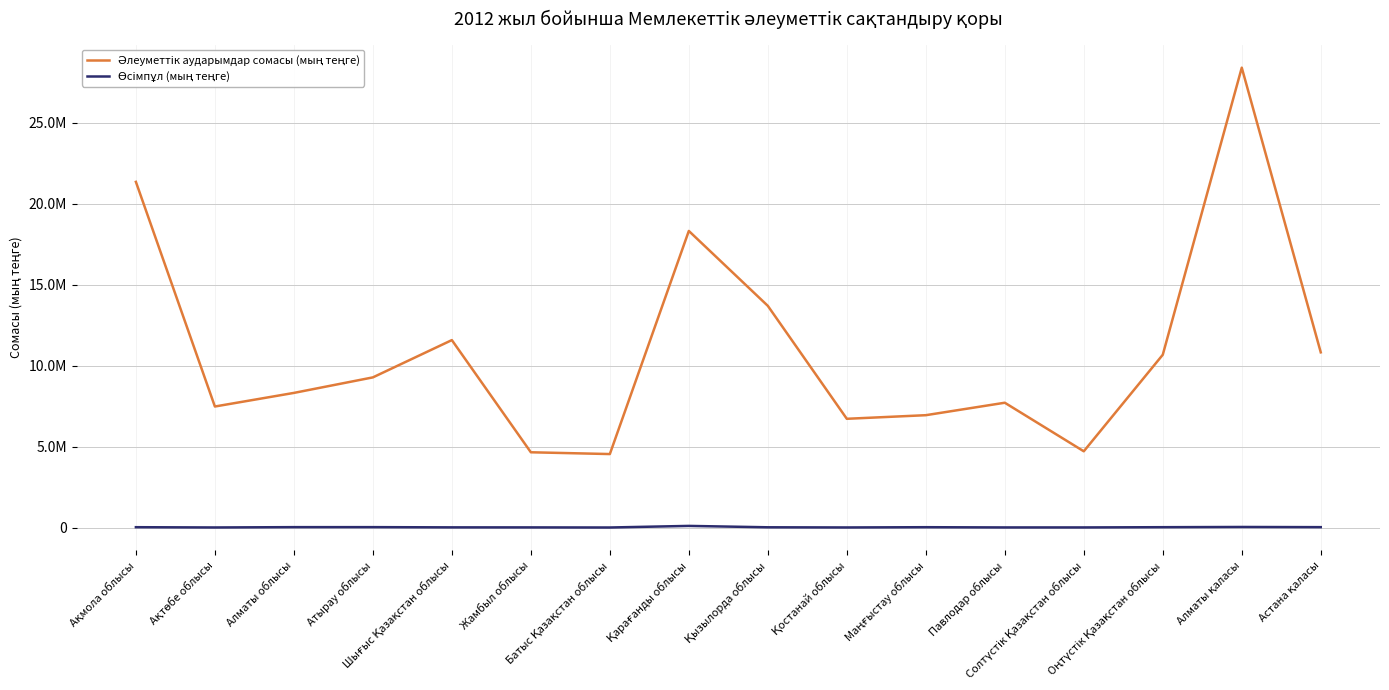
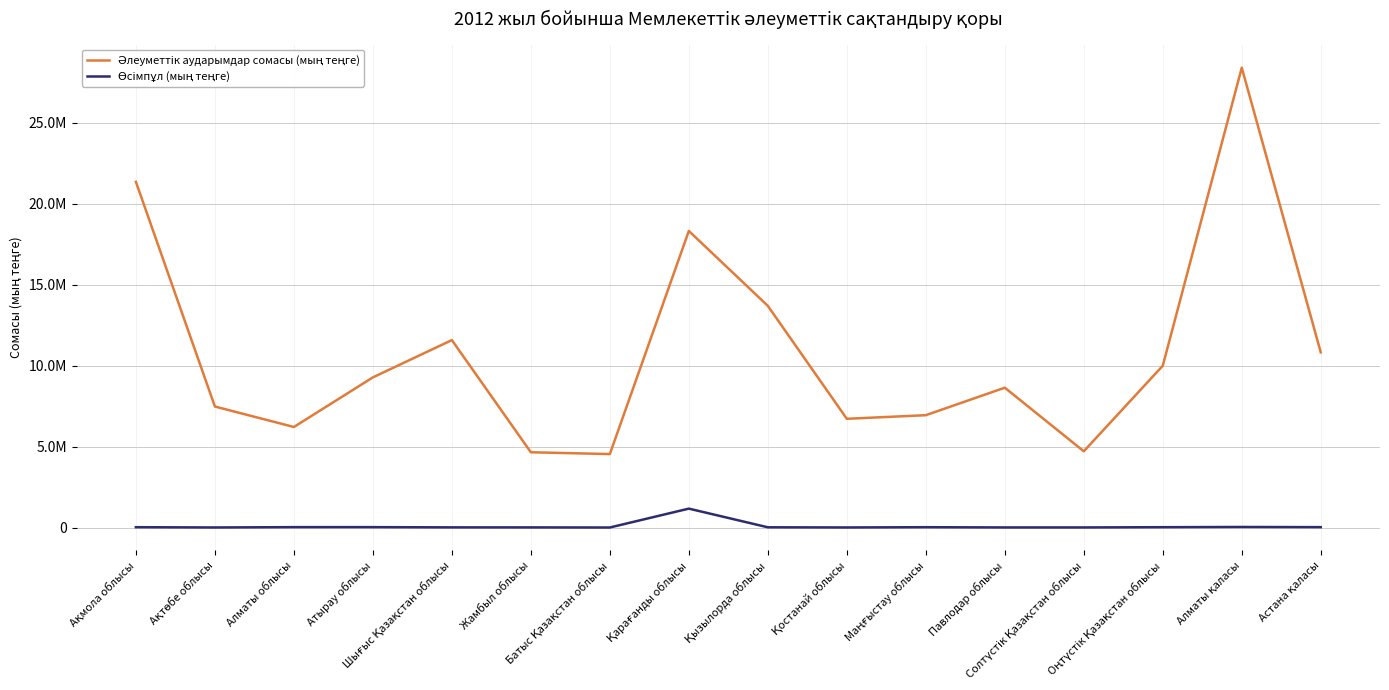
  {
    "Әлеуметтік аударымдар сомасы (мың теңге)": {
      "Ақмола облысы": 21300000,
      "Ақтөбе облысы": 7500000,
-     "Алматы облысы": 8300000,
+     "Алматы облысы": 6200000,
      "Атырау облысы": 9300000,
      "Шығыс Қазақстан облысы": 11600000,
      "Жамбыл облысы": 4700000,
      "Батыс Қазақстан облысы": 4500000,
      "Қарағанды облысы": 18300000,
      "Қызылорда облысы": 13700000,
      "Қостанай облысы": 6700000,
      "Маңғыстау облысы": 6900000,
-     "Павлодар облысы": 7700000,
+     "Павлодар облысы": 8600000,
      "Солтүстік Қазақстан облысы": 4700000,
-     "Оңтүстік Қазақстан облысы": 10700000,
+     "Оңтүстік Қазақстан облысы": 10000000,
      "Алматы қаласы": 28400000,
      "Астана қаласы": 10800000
    },
    "Өсімпұл (мың теңге)": {
      "Ақмола облысы": 0,
      "Ақтөбе облысы": 0,
      "Алматы облысы": 0,
      "Атырау облысы": 0,
      "Шығыс Қазақстан облысы": 0,
      "Жамбыл облысы": 0,
      "Батыс Қазақстан облысы": 0,
-     "Қарағанды облысы": 100000,
+     "Қарағанды облысы": 1200000,
      "Қызылорда облысы": 0,
      "Қостанай облысы": 0,
      "Маңғыстау облысы": 0,
      "Павлодар облысы": 0,
      "Солтүстік Қазақстан облысы": 0,
      "Оңтүстік Қазақстан облысы": 0,
      "Алматы қаласы": 0,
      "Астана қаласы": 0
    }
  }
